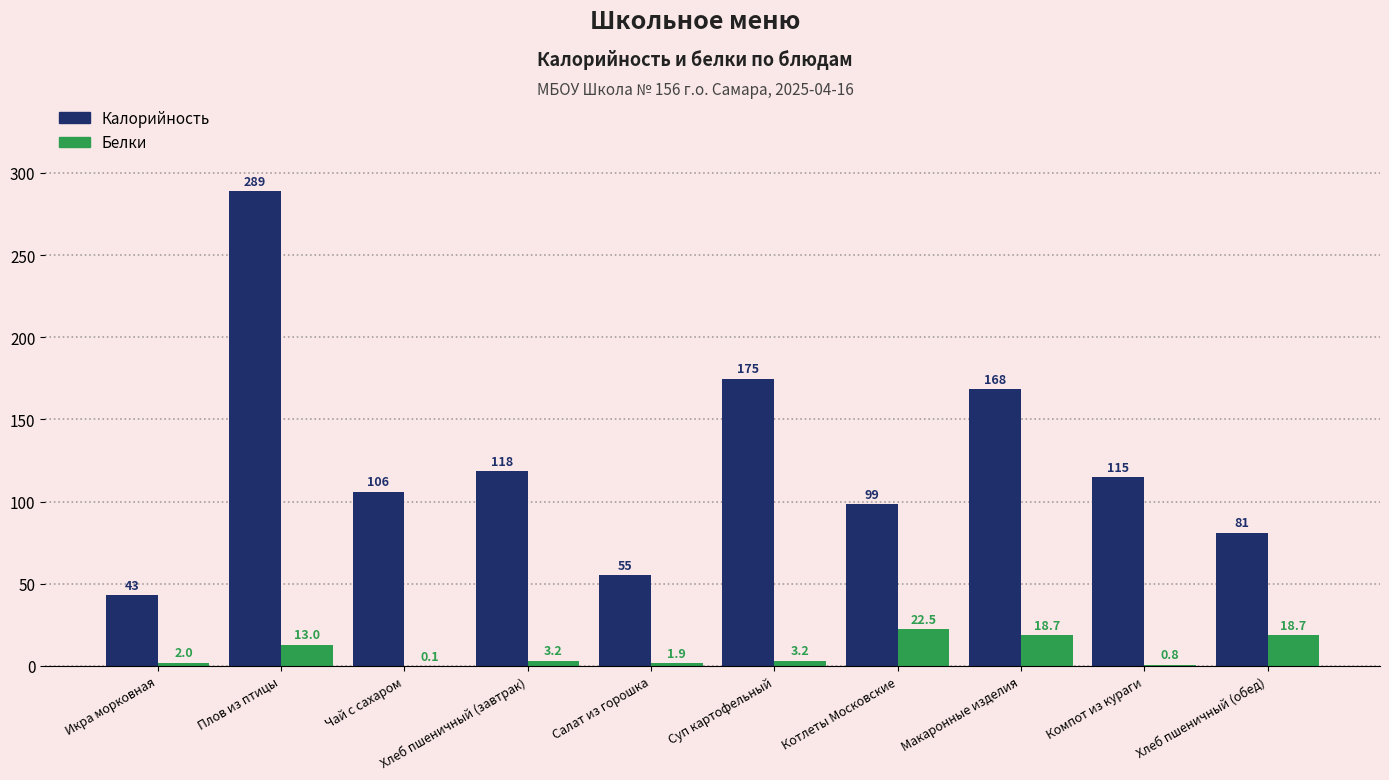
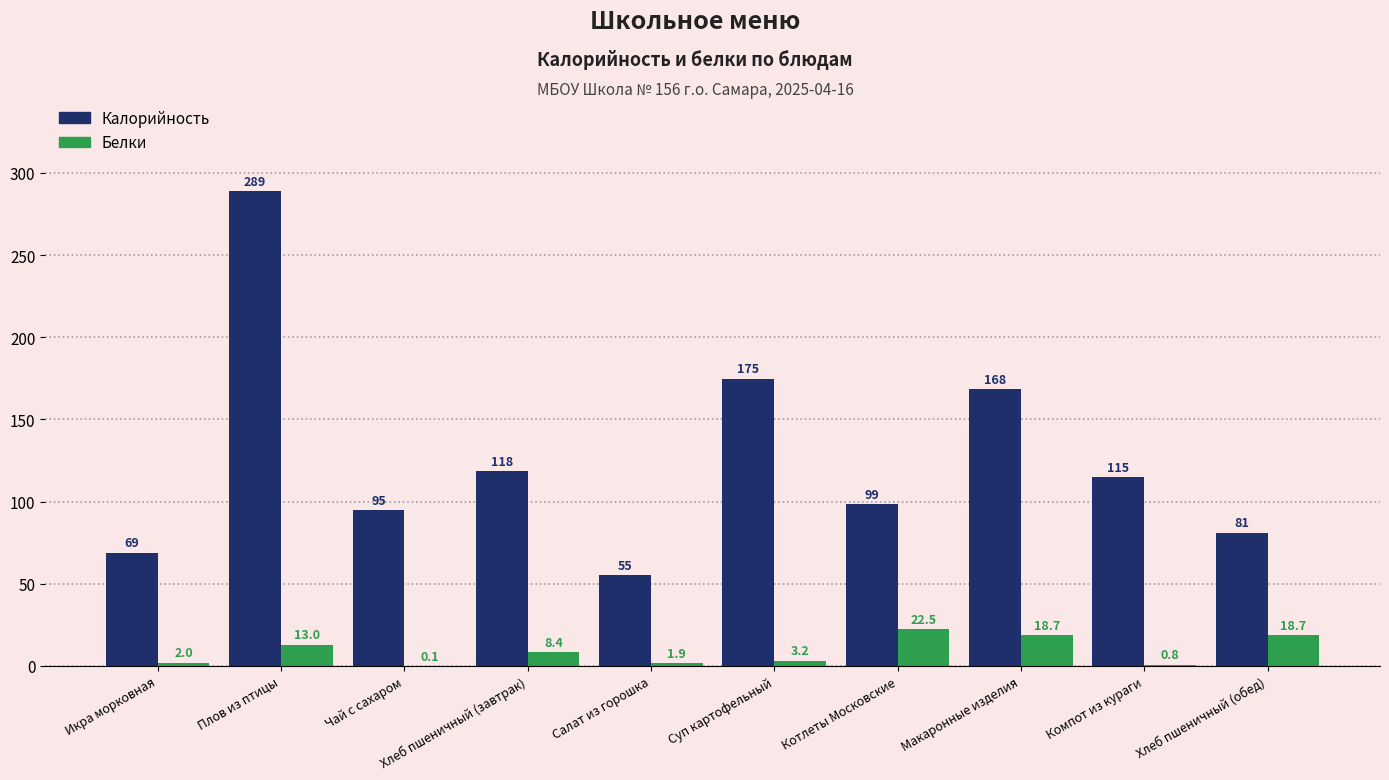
  {
    "Калорийность": {
-     "Икра морковная": 43,
+     "Икра морковная": 69,
      "Плов из птицы": 289,
-     "Чай с сахаром": 106,
+     "Чай с сахаром": 95,
      "Хлеб пшеничный (завтрак)": 118,
      "Салат из горошка": 55,
      "Суп картофельный": 175,
      "Котлеты Московские": 99,
      "Макаронные изделия": 168,
      "Компот из кураги": 115,
      "Хлеб пшеничный (обед)": 81
    },
    "Белки": {
      "Икра морковная": 2.0,
      "Плов из птицы": 13.0,
      "Чай с сахаром": 0.1,
-     "Хлеб пшеничный (завтрак)": 3.2,
+     "Хлеб пшеничный (завтрак)": 8.4,
      "Салат из горошка": 1.9,
      "Суп картофельный": 3.2,
      "Котлеты Московские": 22.5,
      "Макаронные изделия": 18.7,
      "Компот из кураги": 0.8,
      "Хлеб пшеничный (обед)": 18.7
    }
  }
